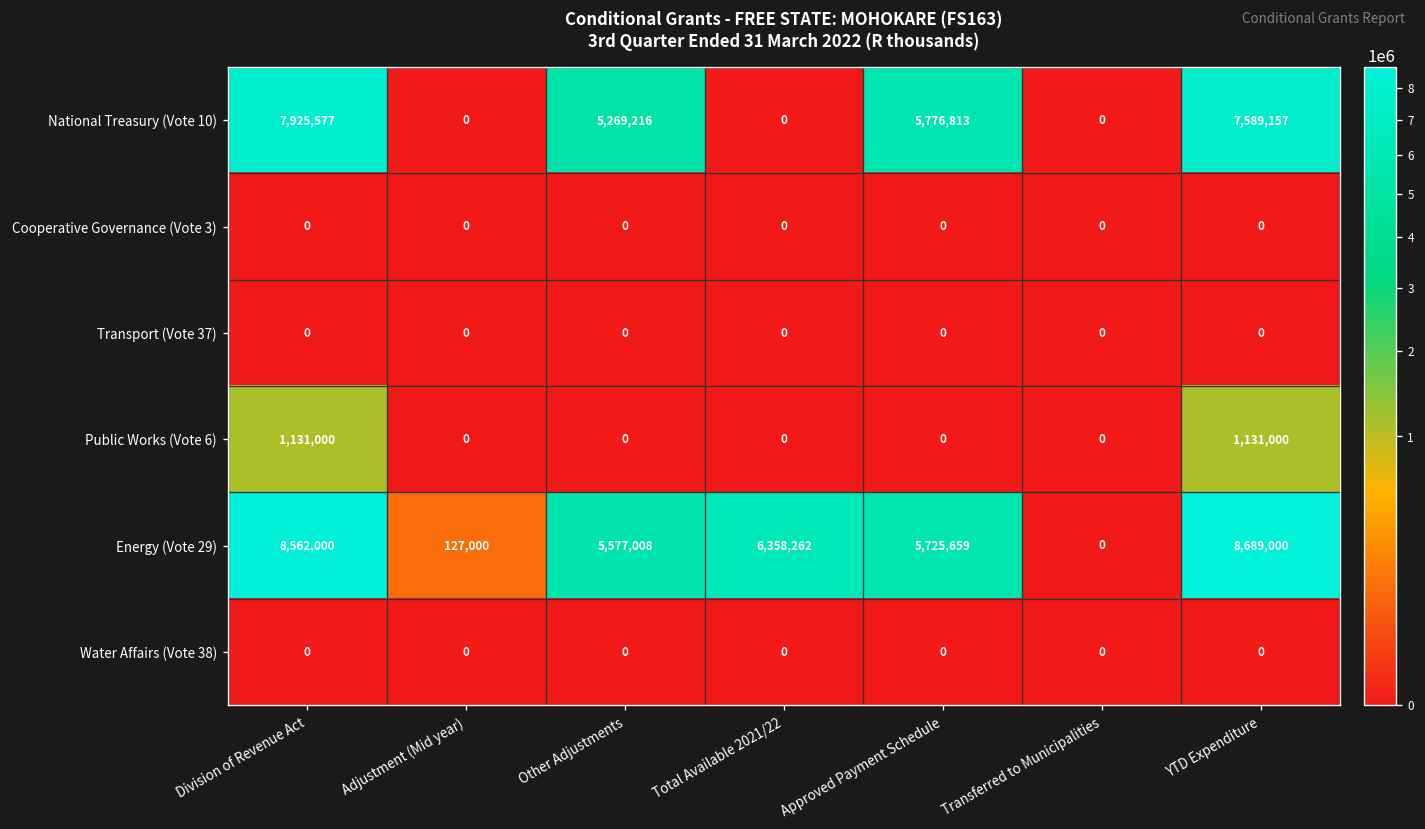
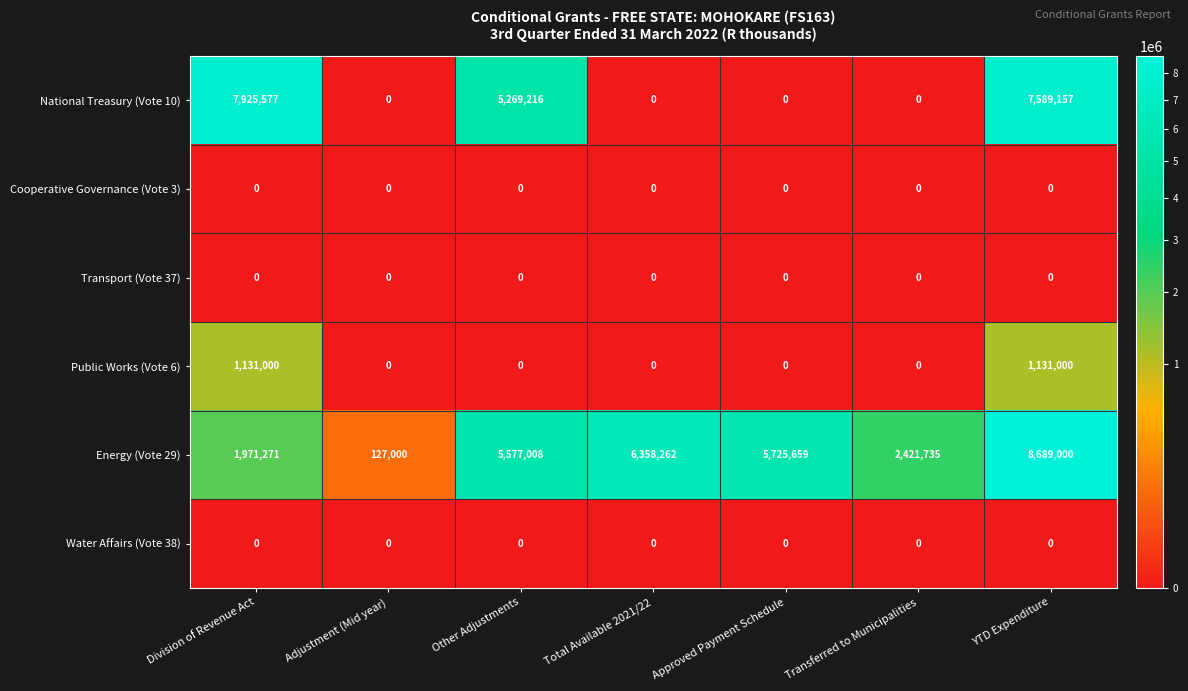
  {
    "National Treasury (Vote 10)": {
      "Division of Revenue Act": "7,925,577",
      "Adjustment (Mid year)": "0",
      "Other Adjustments": "5,269,216",
      "Total Available 2021/22": "0",
-     "Approved Payment Schedule": "5,776,813",
+     "Approved Payment Schedule": "0",
      "Transferred to Municipalities": "0",
      "YTD Expenditure": "7,589,157"
    },
    "Cooperative Governance (Vote 3)": {
      "Division of Revenue Act": "0",
      "Adjustment (Mid year)": "0",
      "Other Adjustments": "0",
      "Total Available 2021/22": "0",
      "Approved Payment Schedule": "0",
      "Transferred to Municipalities": "0",
      "YTD Expenditure": "0"
    },
    "Transport (Vote 37)": {
      "Division of Revenue Act": "0",
      "Adjustment (Mid year)": "0",
      "Other Adjustments": "0",
      "Total Available 2021/22": "0",
      "Approved Payment Schedule": "0",
      "Transferred to Municipalities": "0",
      "YTD Expenditure": "0"
    },
    "Public Works (Vote 6)": {
      "Division of Revenue Act": "1,131,000",
      "Adjustment (Mid year)": "0",
      "Other Adjustments": "0",
      "Total Available 2021/22": "0",
      "Approved Payment Schedule": "0",
      "Transferred to Municipalities": "0",
      "YTD Expenditure": "1,131,000"
    },
    "Energy (Vote 29)": {
-     "Division of Revenue Act": "8,562,000",
+     "Division of Revenue Act": "1,971,271",
      "Adjustment (Mid year)": "127,000",
      "Other Adjustments": "5,577,008",
      "Total Available 2021/22": "6,358,262",
      "Approved Payment Schedule": "5,725,659",
-     "Transferred to Municipalities": "0",
+     "Transferred to Municipalities": "2,421,735",
      "YTD Expenditure": "8,689,000"
    },
    "Water Affairs (Vote 38)": {
      "Division of Revenue Act": "0",
      "Adjustment (Mid year)": "0",
      "Other Adjustments": "0",
      "Total Available 2021/22": "0",
      "Approved Payment Schedule": "0",
      "Transferred to Municipalities": "0",
      "YTD Expenditure": "0"
    }
  }
